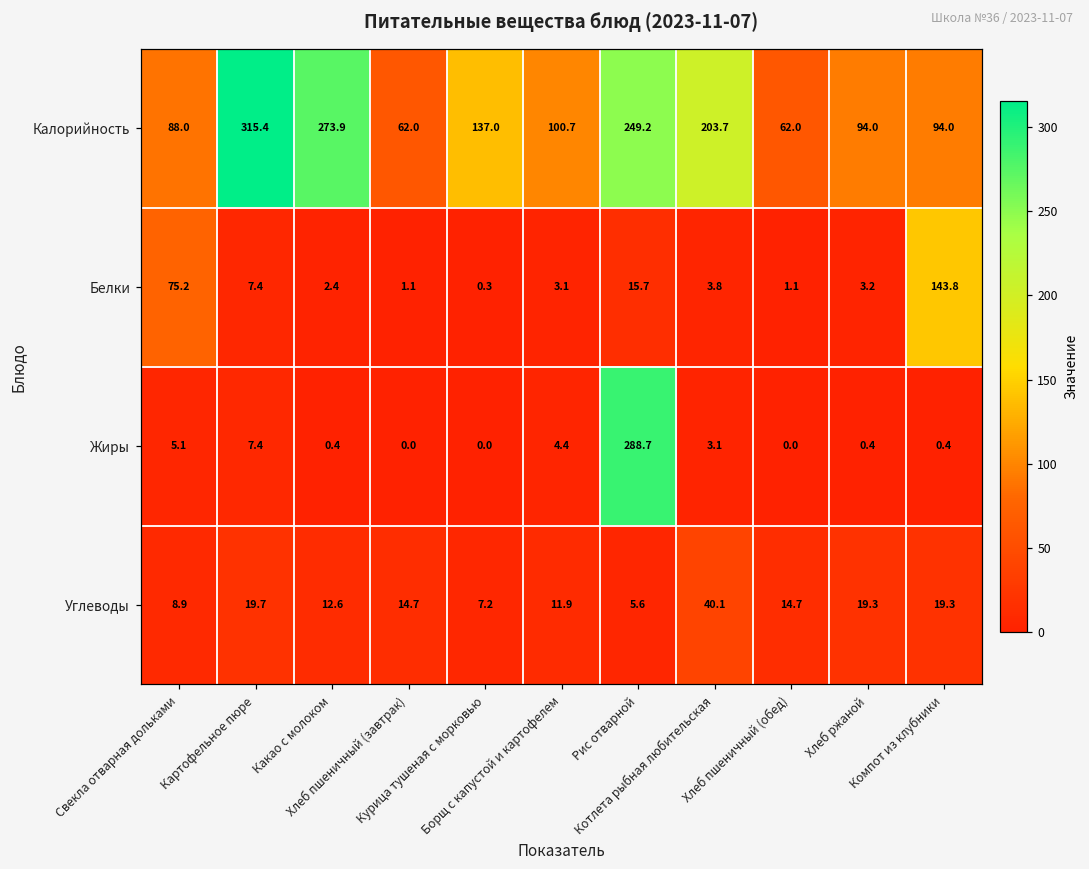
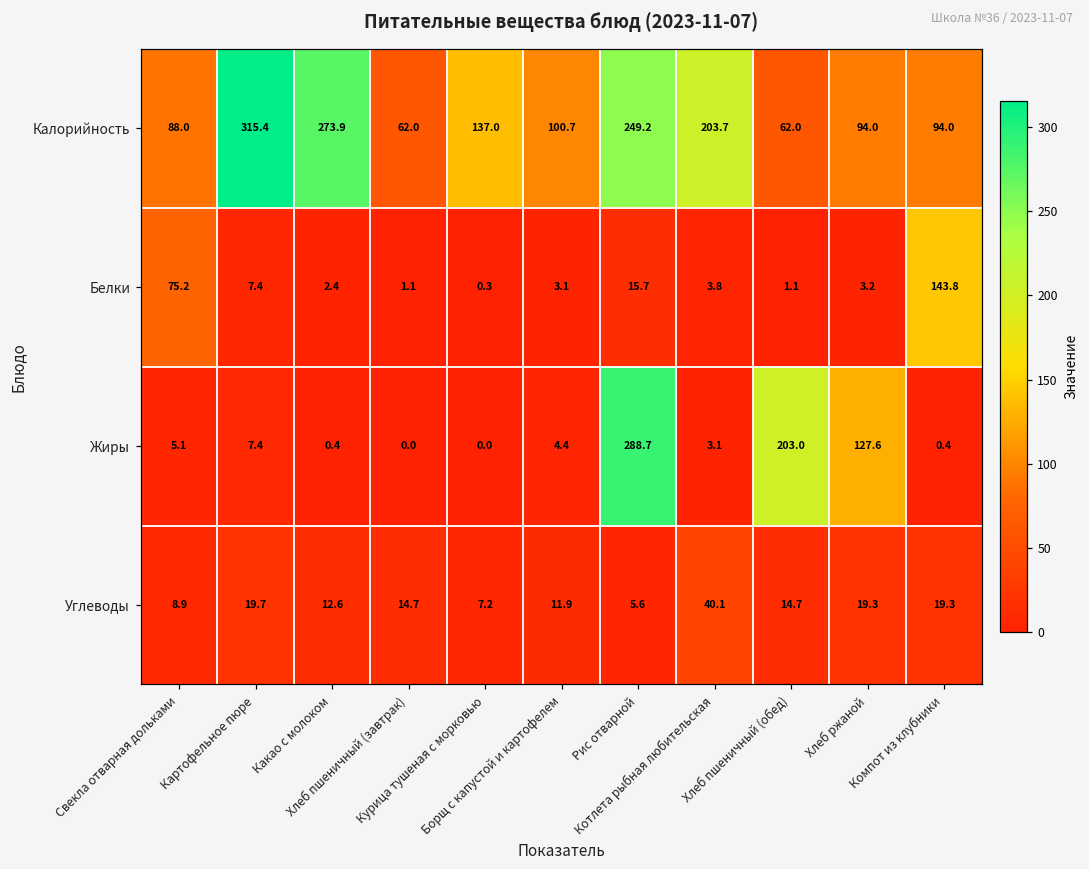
  {
    "Калорийность": {
      "Свекла отварная дольками": 88.0,
      "Картофельное пюре": 315.4,
      "Какао с молоком": 273.9,
      "Хлеб пшеничный (завтрак)": 62.0,
      "Курица тушеная с морковью": 137.0,
      "Борщ с капустой и картофелем": 100.7,
      "Рис отварной": 249.2,
      "Котлета рыбная любительская": 203.7,
      "Хлеб пшеничный (обед)": 62.0,
      "Хлеб ржаной": 94.0,
      "Компот из клубники": 94.0
    },
    "Белки": {
      "Свекла отварная дольками": 75.2,
      "Картофельное пюре": 7.4,
      "Какао с молоком": 2.4,
      "Хлеб пшеничный (завтрак)": 1.1,
      "Курица тушеная с морковью": 0.3,
      "Борщ с капустой и картофелем": 3.1,
      "Рис отварной": 15.7,
      "Котлета рыбная любительская": 3.8,
      "Хлеб пшеничный (обед)": 1.1,
      "Хлеб ржаной": 3.2,
      "Компот из клубники": 143.8
    },
    "Жиры": {
      "Свекла отварная дольками": 5.1,
      "Картофельное пюре": 7.4,
      "Какао с молоком": 0.4,
      "Хлеб пшеничный (завтрак)": 0.0,
      "Курица тушеная с морковью": 0.0,
      "Борщ с капустой и картофелем": 4.4,
      "Рис отварной": 288.7,
      "Котлета рыбная любительская": 3.1,
-     "Хлеб пшеничный (обед)": 0.0,
-     "Хлеб ржаной": 0.4,
+     "Хлеб пшеничный (обед)": 203.0,
+     "Хлеб ржаной": 127.6,
      "Компот из клубники": 0.4
    },
    "Углеводы": {
      "Свекла отварная дольками": 8.9,
      "Картофельное пюре": 19.7,
      "Какао с молоком": 12.6,
      "Хлеб пшеничный (завтрак)": 14.7,
      "Курица тушеная с морковью": 7.2,
      "Борщ с капустой и картофелем": 11.9,
      "Рис отварной": 5.6,
      "Котлета рыбная любительская": 40.1,
      "Хлеб пшеничный (обед)": 14.7,
      "Хлеб ржаной": 19.3,
      "Компот из клубники": 19.3
    }
  }
